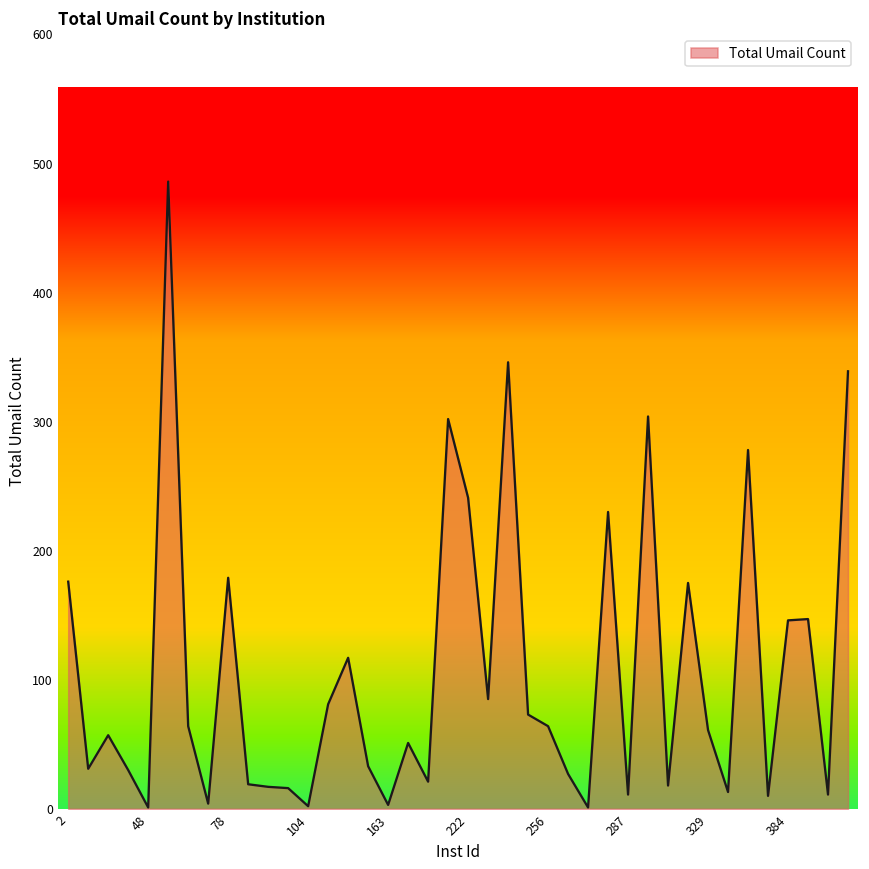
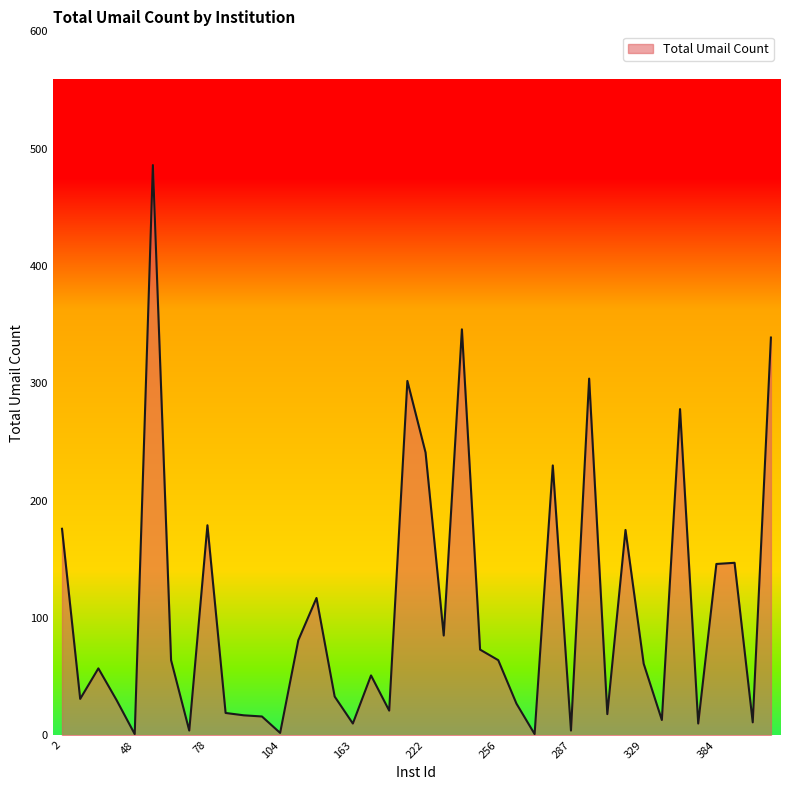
  {
    "2": 176,
    "48": 1,
    "78": 179,
    "104": 2,
-   "163": 3,
+   "163": 10,
    "222": 241,
    "256": 64,
-   "287": 11,
+   "287": 4,
    "329": 61,
    "384": 146
  }
